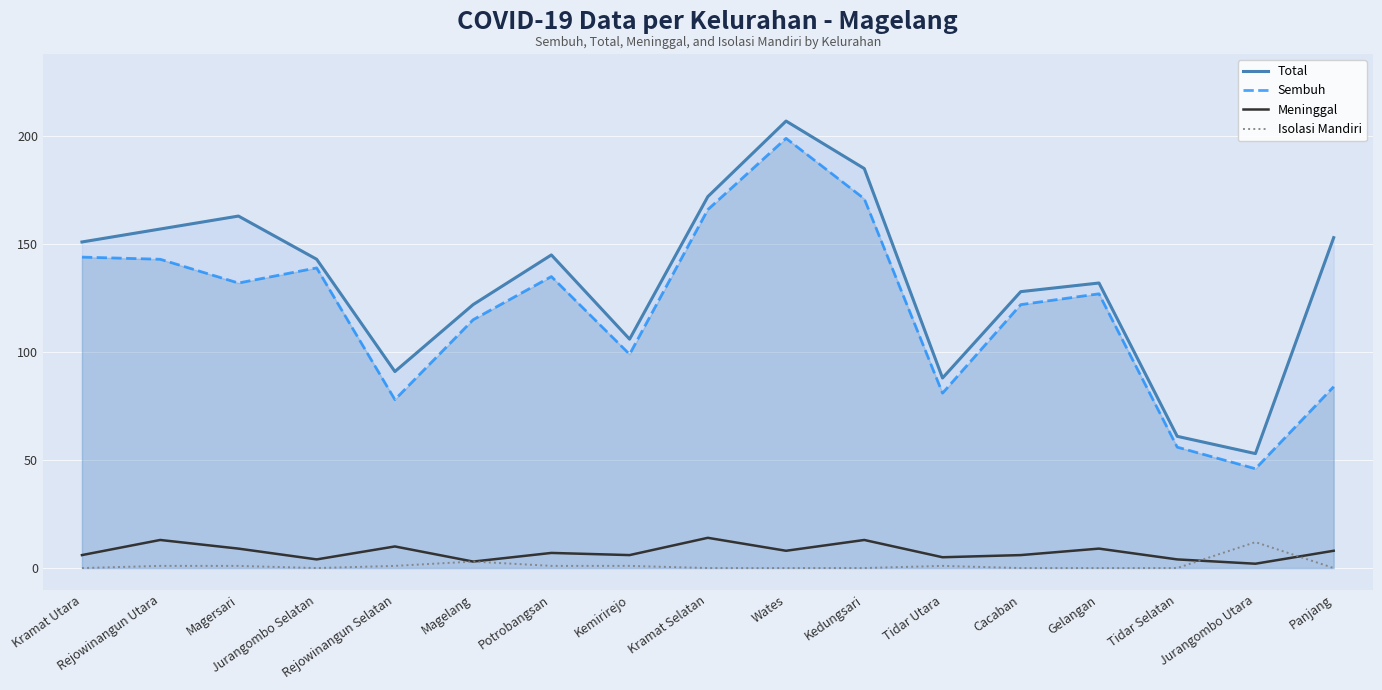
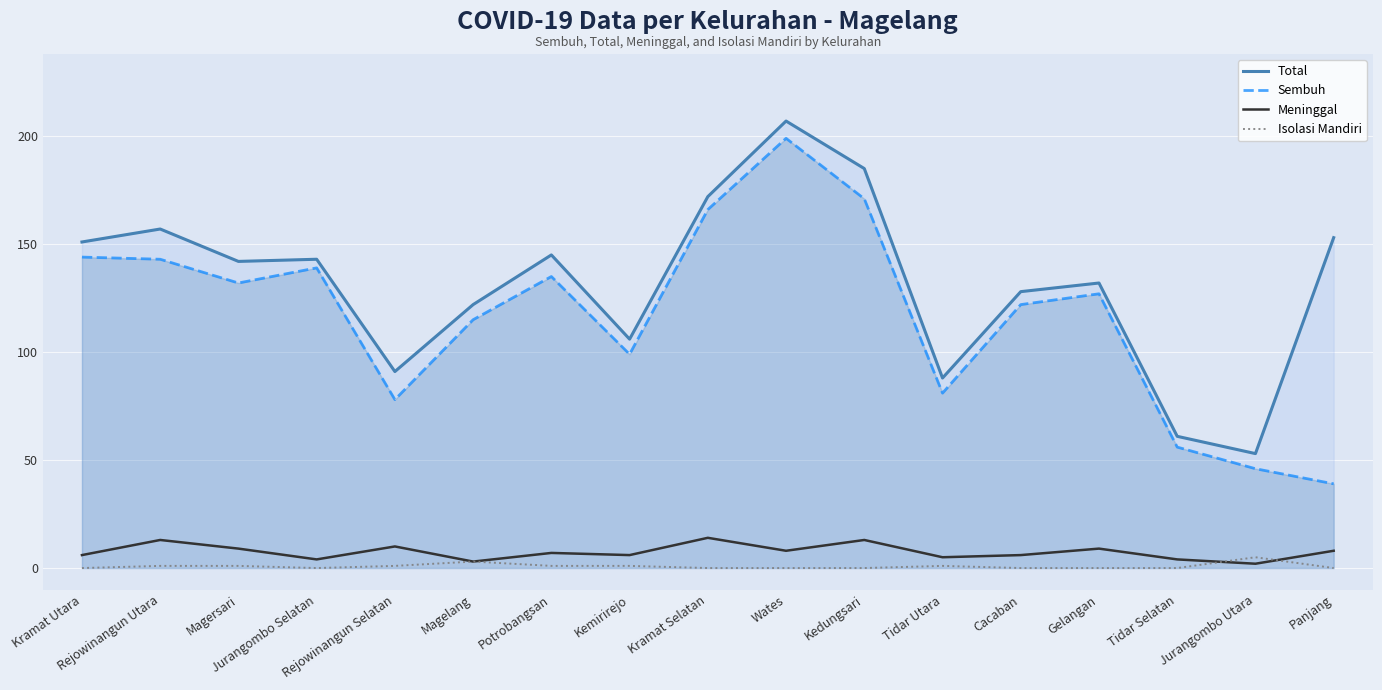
  {
    "Total": {
      "Kramat Utara": 151,
      "Rejowinangun Utara": 157,
-     "Magersari": 163,
+     "Magersari": 142,
      "Jurangombo Selatan": 143,
      "Rejowinangun Selatan": 91,
      "Magelang": 122,
      "Potrobangsan": 145,
      "Kemirirejo": 106,
      "Kramat Selatan": 172,
      "Wates": 207,
      "Kedungsari": 185,
      "Tidar Utara": 88,
      "Cacaban": 128,
      "Gelangan": 132,
      "Tidar Selatan": 61,
      "Jurangombo Utara": 53,
      "Panjang": 153
    },
    "Sembuh": {
      "Kramat Utara": 144,
      "Rejowinangun Utara": 143,
      "Magersari": 132,
      "Jurangombo Selatan": 139,
      "Rejowinangun Selatan": 78,
      "Magelang": 115,
      "Potrobangsan": 135,
      "Kemirirejo": 99,
      "Kramat Selatan": 166,
      "Wates": 199,
      "Kedungsari": 171,
      "Tidar Utara": 81,
      "Cacaban": 122,
      "Gelangan": 127,
      "Tidar Selatan": 56,
      "Jurangombo Utara": 46,
-     "Panjang": 84
+     "Panjang": 39
    },
    "Meninggal": {
      "Kramat Utara": 6,
      "Rejowinangun Utara": 13,
      "Magersari": 9,
      "Jurangombo Selatan": 4,
      "Rejowinangun Selatan": 10,
      "Potrobangsan": 7,
      "Kemirirejo": 6,
      "Kramat Selatan": 14,
      "Wates": 8,
      "Kedungsari": 13,
      "Tidar Utara": 5,
      "Cacaban": 6,
      "Gelangan": 9,
      "Tidar Selatan": 4,
      "Jurangombo Utara": 2,
      "Panjang": 8
    },
    "Isolasi Mandiri": {
      "Kramat Utara": 0,
      "Rejowinangun Utara": 1,
      "Magersari": 1,
      "Jurangombo Selatan": 0,
      "Rejowinangun Selatan": 1,
      "Potrobangsan": 1,
      "Kemirirejo": 1,
      "Kramat Selatan": 0,
      "Wates": 0,
      "Kedungsari": 0,
      "Tidar Utara": 1,
      "Cacaban": 0,
      "Gelangan": 0,
      "Tidar Selatan": 0,
-     "Jurangombo Utara": 12,
+     "Jurangombo Utara": 5,
      "Panjang": 0
    }
  }
